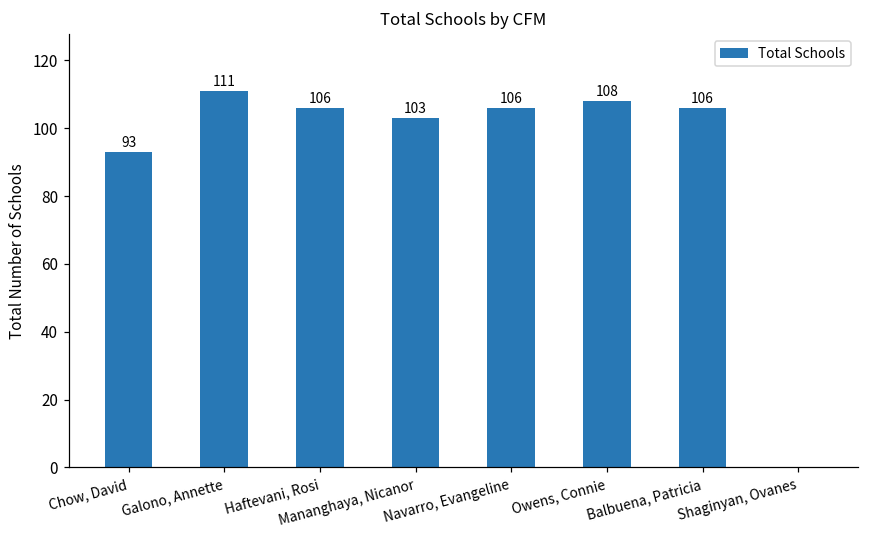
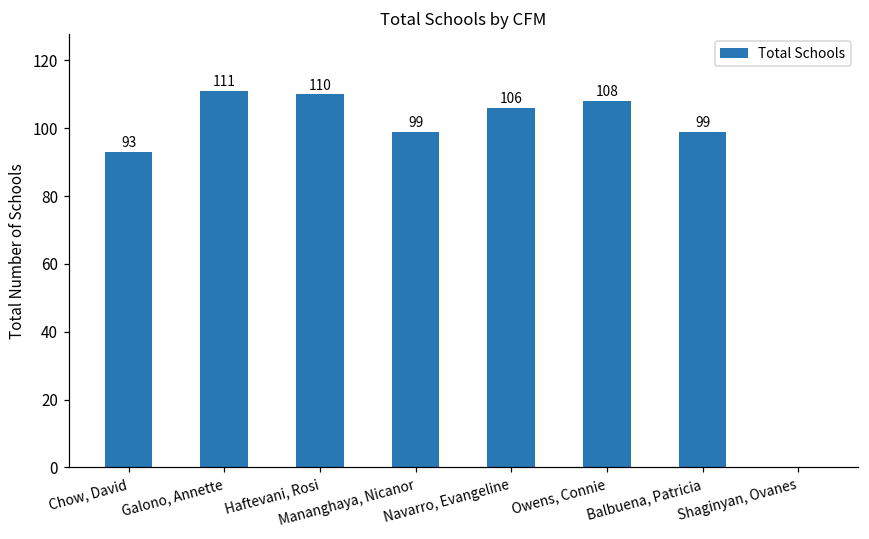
  {
    "Chow, David": 93,
    "Galono, Annette": 111,
-   "Haftevani, Rosi": 106,
-   "Mananghaya, Nicanor": 103,
+   "Haftevani, Rosi": 110,
+   "Mananghaya, Nicanor": 99,
    "Navarro, Evangeline": 106,
    "Owens, Connie": 108,
-   "Balbuena, Patricia": 106
+   "Balbuena, Patricia": 99
  }
